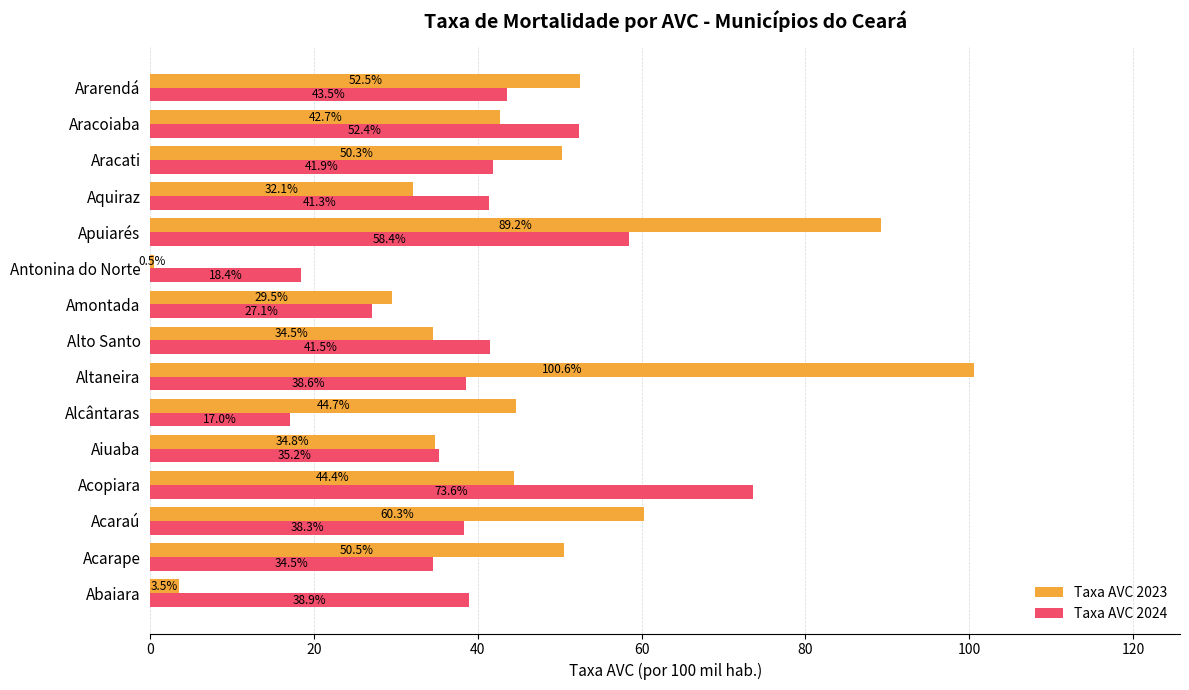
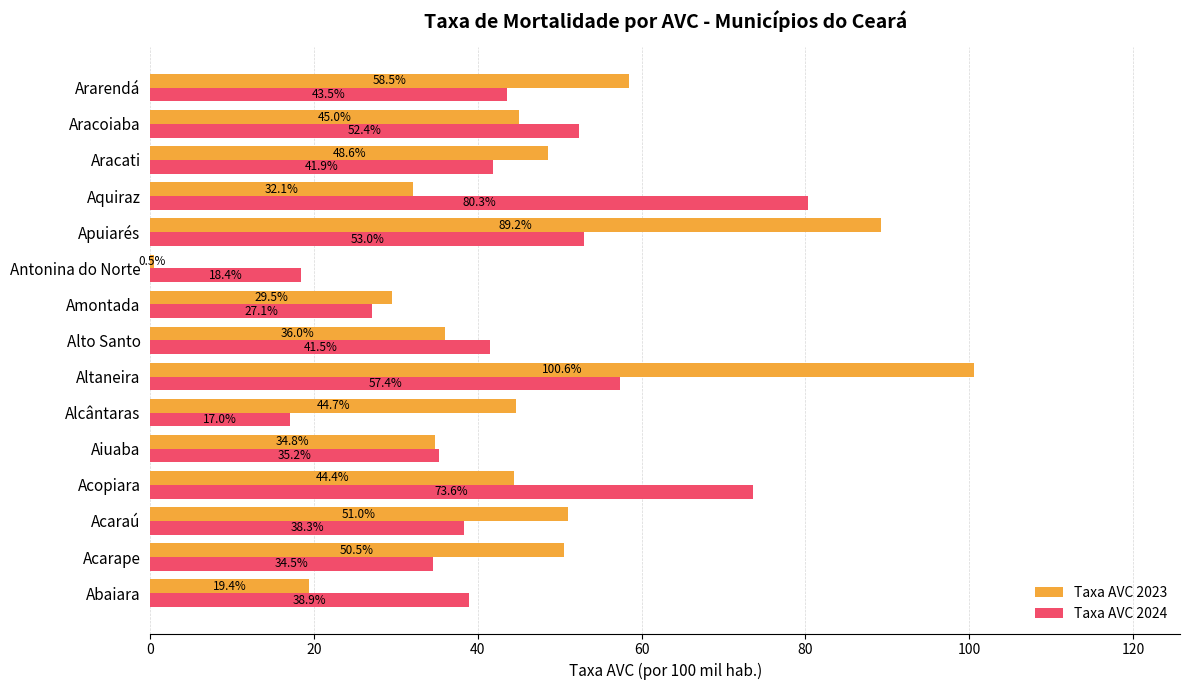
  {
    "Taxa AVC 2023": {
-     "Ararendá": "52.5%",
-     "Aracoiaba": "42.7%",
-     "Aracati": "50.3%",
+     "Ararendá": "58.5%",
+     "Aracoiaba": "45.0%",
+     "Aracati": "48.6%",
      "Aquiraz": "32.1%",
      "Apuiarés": "89.2%",
      "Antonina do Norte": "0.5%",
      "Amontada": "29.5%",
-     "Alto Santo": "34.5%",
+     "Alto Santo": "36.0%",
      "Altaneira": "100.6%",
      "Alcântaras": "44.7%",
      "Aiuaba": "34.8%",
      "Acopiara": "44.4%",
-     "Acaraú": "60.3%",
+     "Acaraú": "51.0%",
      "Acarape": "50.5%",
-     "Abaiara": "3.5%"
+     "Abaiara": "19.4%"
    },
    "Taxa AVC 2024": {
      "Ararendá": "43.5%",
      "Aracoiaba": "52.4%",
      "Aracati": "41.9%",
-     "Aquiraz": "41.3%",
-     "Apuiarés": "58.4%",
+     "Aquiraz": "80.3%",
+     "Apuiarés": "53.0%",
      "Antonina do Norte": "18.4%",
      "Amontada": "27.1%",
      "Alto Santo": "41.5%",
-     "Altaneira": "38.6%",
+     "Altaneira": "57.4%",
      "Alcântaras": "17.0%",
      "Aiuaba": "35.2%",
      "Acopiara": "73.6%",
      "Acaraú": "38.3%",
      "Acarape": "34.5%",
      "Abaiara": "38.9%"
    }
  }
